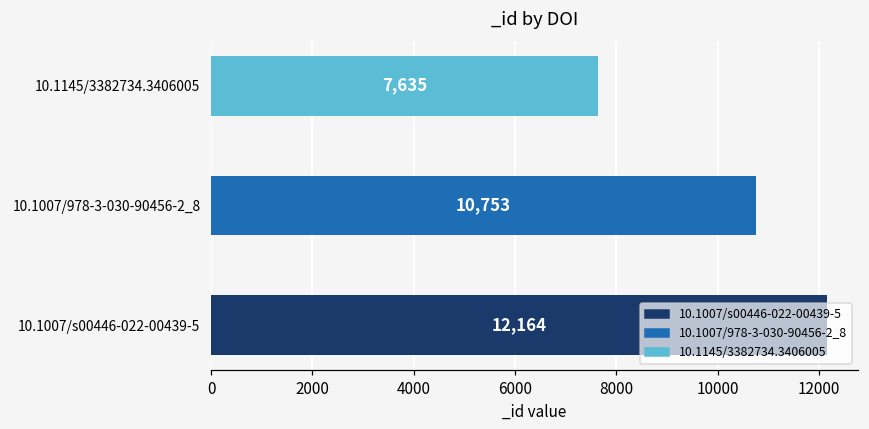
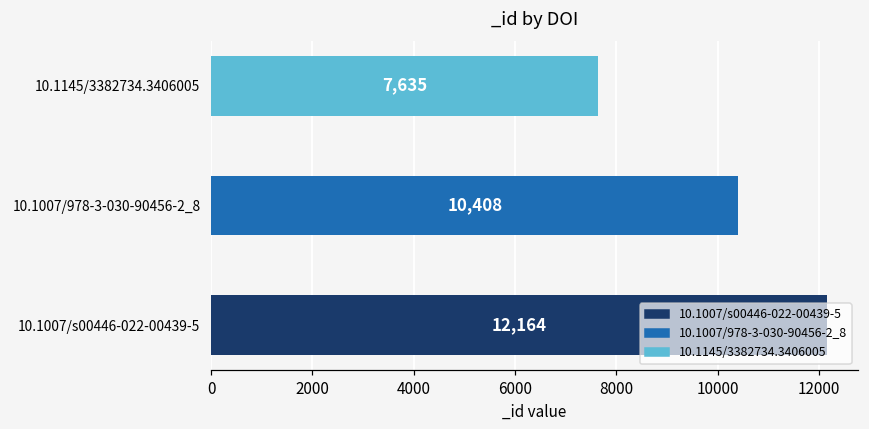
  {
    "10.1145/3382734.3406005": "7,635",
-   "10.1007/978-3-030-90456-2_8": "10,753"
+   "10.1007/978-3-030-90456-2_8": "10,408"
  }
